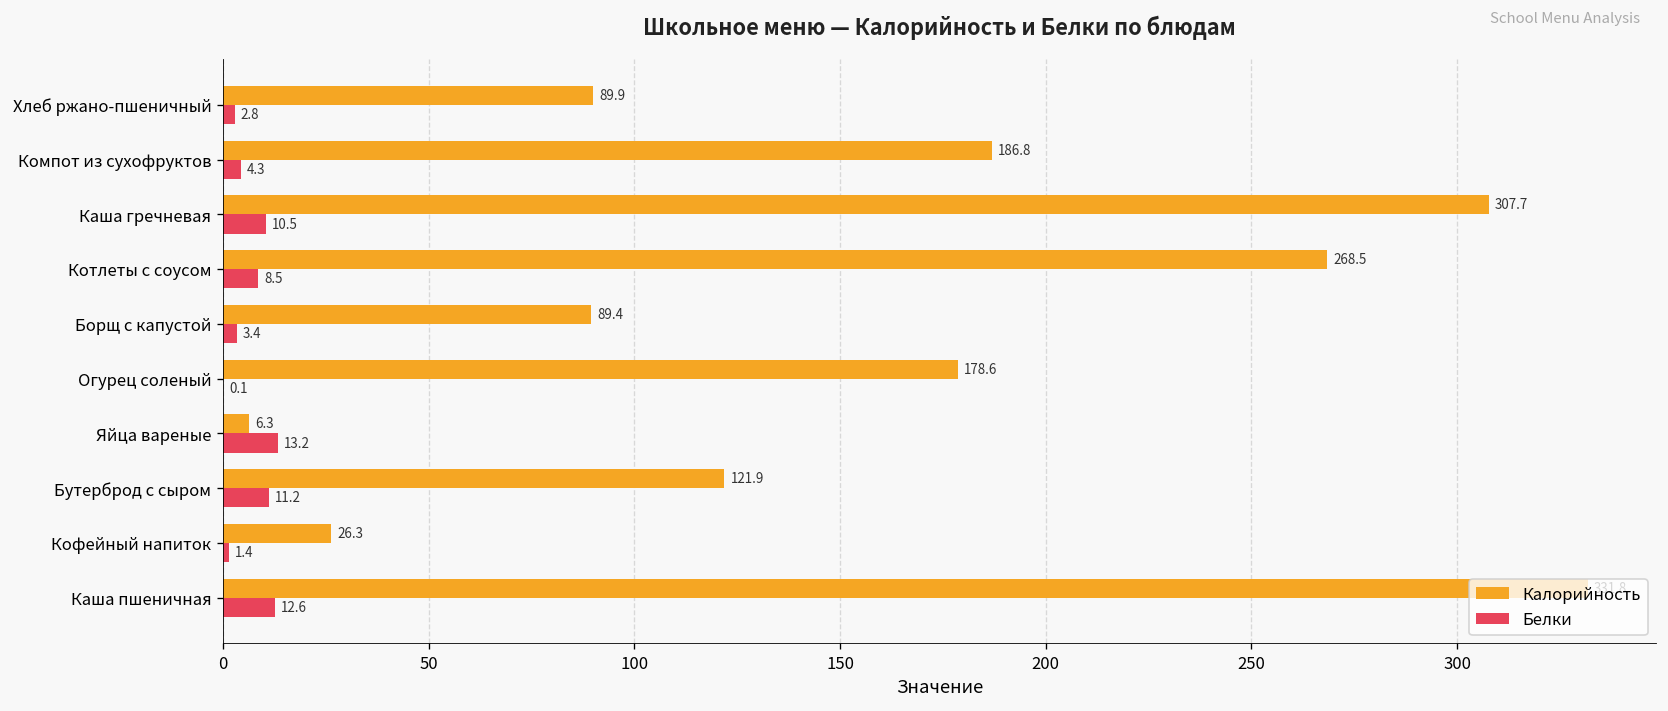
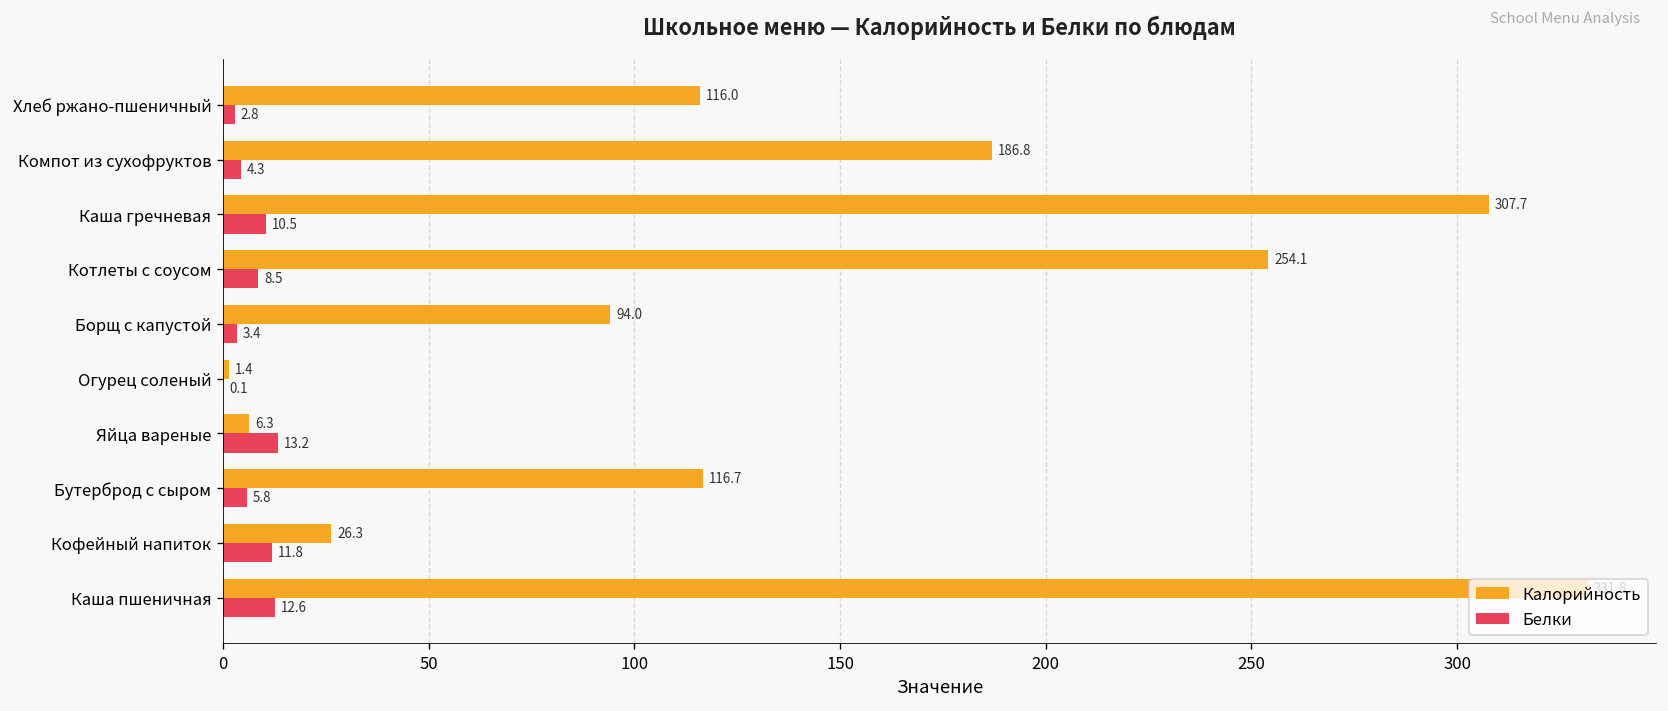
  {
    "Калорийность": {
-     "Хлеб ржано-пшеничный": 89.9,
+     "Хлеб ржано-пшеничный": 116.0,
      "Компот из сухофруктов": 186.8,
      "Каша гречневая": 307.7,
-     "Котлеты с соусом": 268.5,
-     "Борщ с капустой": 89.4,
-     "Огурец соленый": 178.6,
+     "Котлеты с соусом": 254.1,
+     "Борщ с капустой": 94.0,
+     "Огурец соленый": 1.4,
      "Яйца вареные": 6.3,
-     "Бутерброд с сыром": 121.9,
+     "Бутерброд с сыром": 116.7,
      "Кофейный напиток": 26.3
    },
    "Белки": {
      "Хлеб ржано-пшеничный": 2.8,
      "Компот из сухофруктов": 4.3,
      "Каша гречневая": 10.5,
      "Котлеты с соусом": 8.5,
      "Борщ с капустой": 3.4,
      "Огурец соленый": 0.1,
      "Яйца вареные": 13.2,
-     "Бутерброд с сыром": 11.2,
-     "Кофейный напиток": 1.4,
+     "Бутерброд с сыром": 5.8,
+     "Кофейный напиток": 11.8,
      "Каша пшеничная": 12.6
    }
  }
